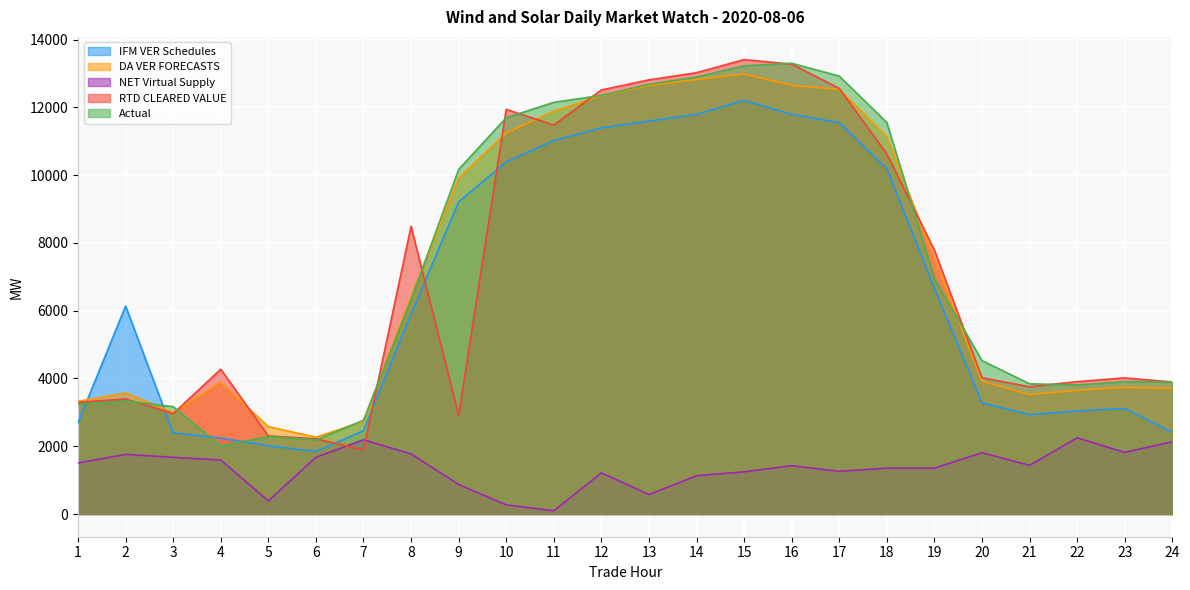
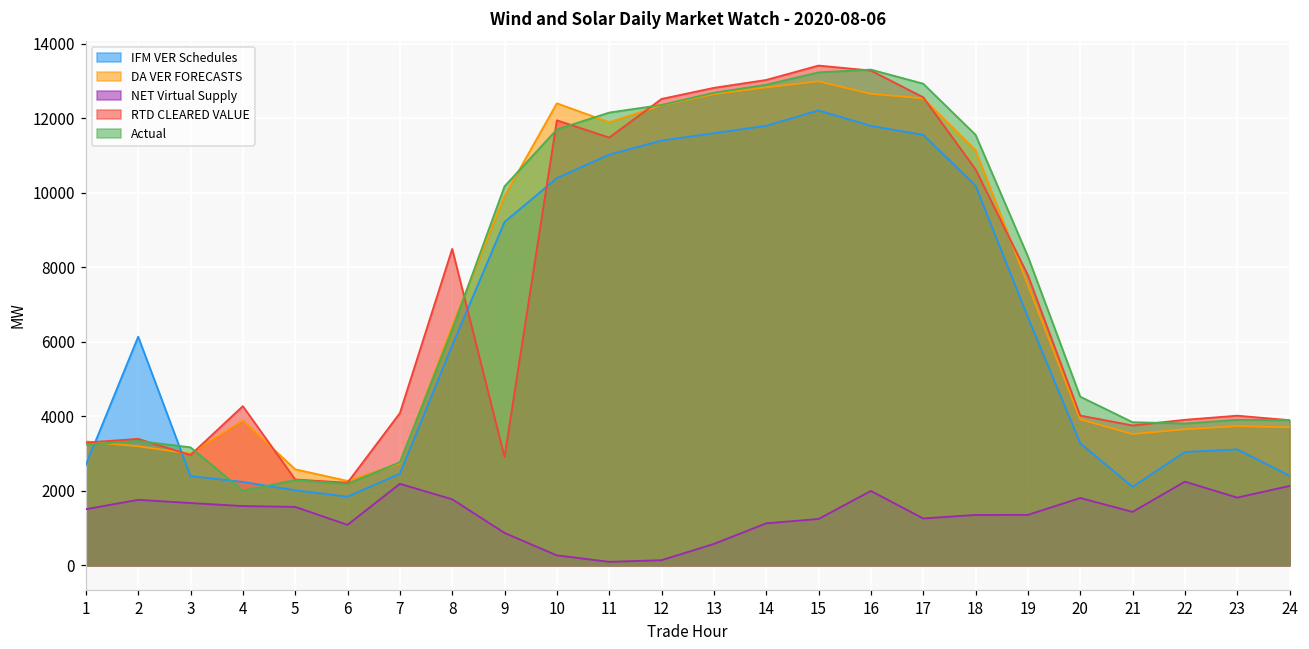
  {
    "IFM VER Schedules": {
      "1": 2700,
      "2": 6100,
      "3": 2400,
      "4": 2200,
      "5": 2000,
      "6": 1800,
      "7": 2500,
      "8": 5900,
      "9": 9200,
      "10": 10400,
      "11": 11000,
      "12": 11400,
      "13": 11600,
      "14": 11800,
      "15": 12200,
      "16": 11800,
      "17": 11500,
      "18": 10200,
      "19": 6700,
      "20": 3300,
-     "21": 2900,
+     "21": 2100,
      "22": 3000,
      "23": 3100,
      "24": 2400
    },
    "DA VER FORECASTS": {
-     "2": 3600,
+     "2": 3200,
      "4": 3900,
      "5": 2600,
      "8": 6400,
      "9": 9900,
-     "10": 11200,
+     "10": 12400,
      "11": 11900,
      "15": 13000,
      "16": 12700,
      "18": 11100,
      "19": 7500,
      "20": 3900,
      "21": 3500,
      "22": 3700,
      "23": 3700,
      "24": 3700
    },
    "NET Virtual Supply": {
      "1": 1500,
      "2": 1800,
      "3": 1700,
      "4": 1600,
-     "5": 400,
-     "6": 1700,
+     "5": 1600,
+     "6": 1100,
      "7": 2200,
      "8": 1800,
      "9": 900,
      "10": 300,
      "11": 100,
-     "12": 1200,
+     "12": 100,
      "13": 600,
      "14": 1100,
      "15": 1200,
-     "16": 1400,
+     "16": 2000,
      "17": 1300,
      "18": 1400,
      "19": 1400,
      "20": 1800,
      "21": 1400,
      "22": 2200,
      "23": 1800,
      "24": 2100
    },
    "RTD CLEARED VALUE": {
      "4": 4300,
-     "7": 1900,
+     "7": 4100,
      "8": 8500,
      "9": 2900,
      "10": 11900,
      "11": 11500,
      "12": 12500,
      "13": 12800,
      "14": 13000,
      "15": 13400,
      "18": 10600,
      "19": 7800,
      "20": 4000,
      "21": 3800,
      "22": 3900,
      "23": 4000
    },
    "Actual": {
      "3": 3200,
      "4": 2000,
      "8": 6300,
      "9": 10200,
      "10": 11700,
      "11": 12100,
      "15": 13200,
      "17": 12900,
      "18": 11600,
-     "19": 6900,
+     "19": 8300,
      "20": 4500,
      "21": 3800,
      "22": 3800,
      "23": 3900
    }
  }
